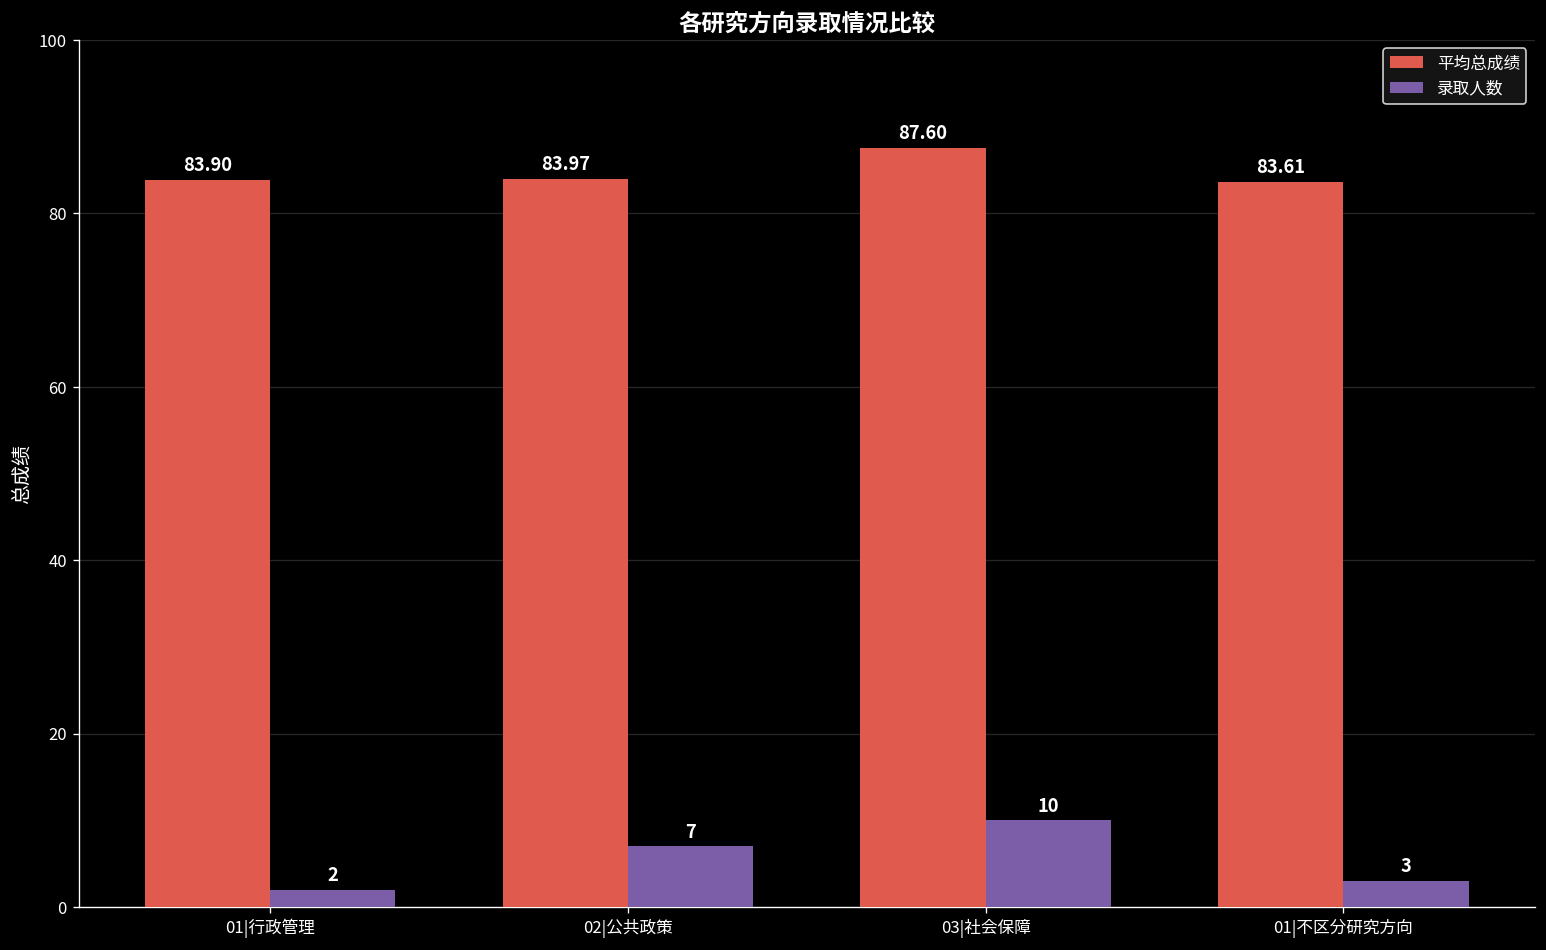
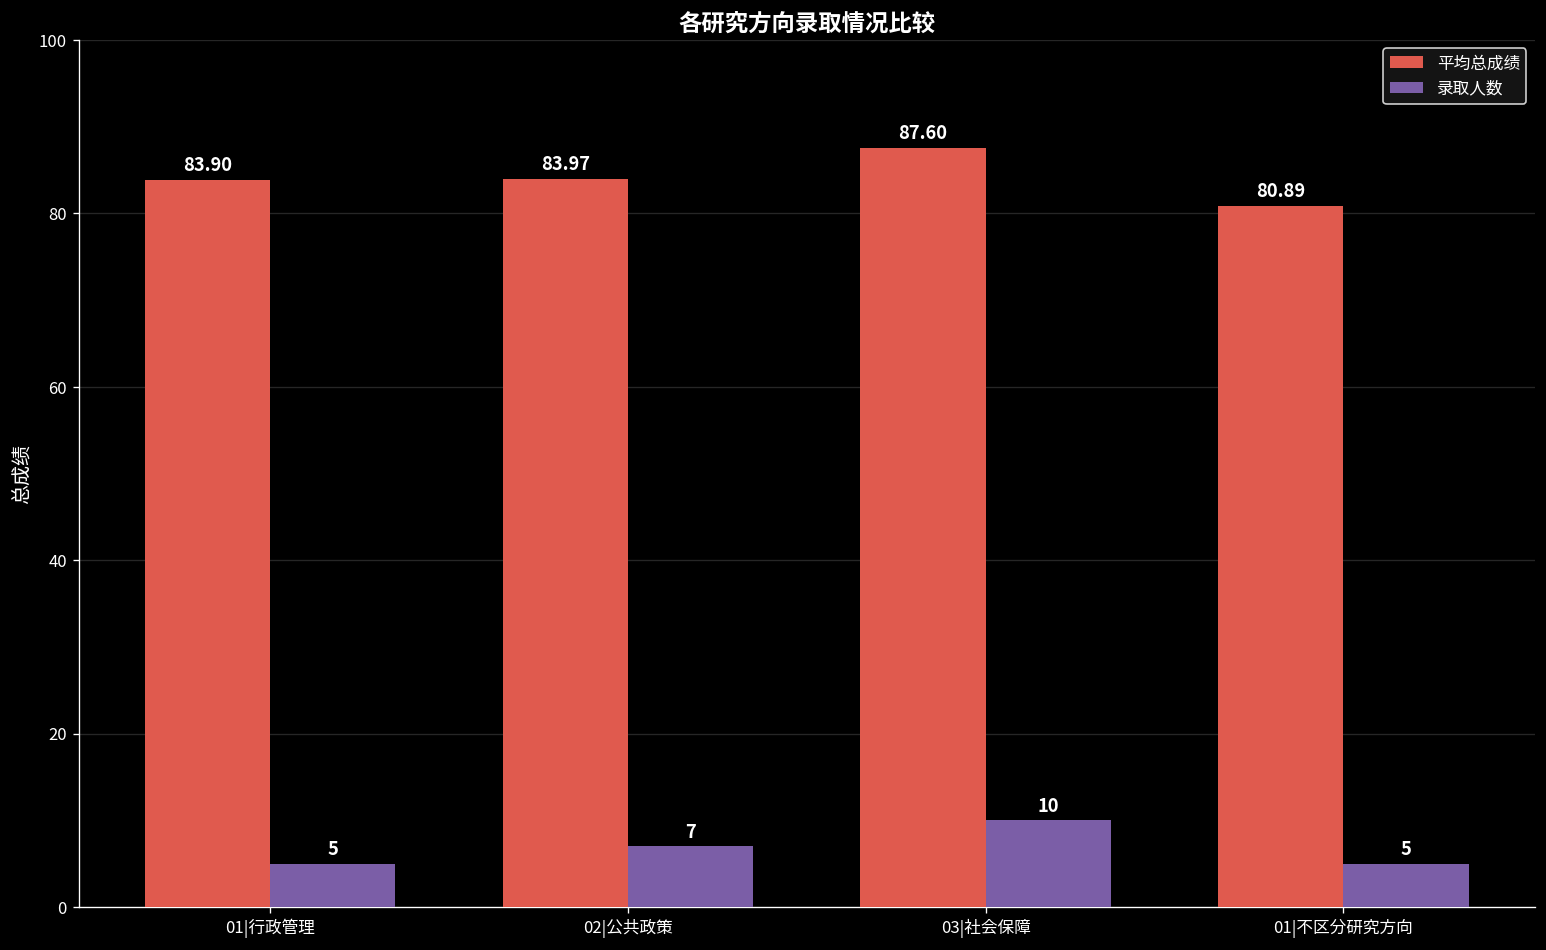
  {
    "平均总成绩": {
      "01|行政管理": 83.90,
      "02|公共政策": 83.97,
      "03|社会保障": 87.60,
-     "01|不区分研究方向": 83.61
+     "01|不区分研究方向": 80.89
    },
    "录取人数": {
-     "01|行政管理": 2,
+     "01|行政管理": 5,
      "02|公共政策": 7,
      "03|社会保障": 10,
-     "01|不区分研究方向": 3
+     "01|不区分研究方向": 5
    }
  }
